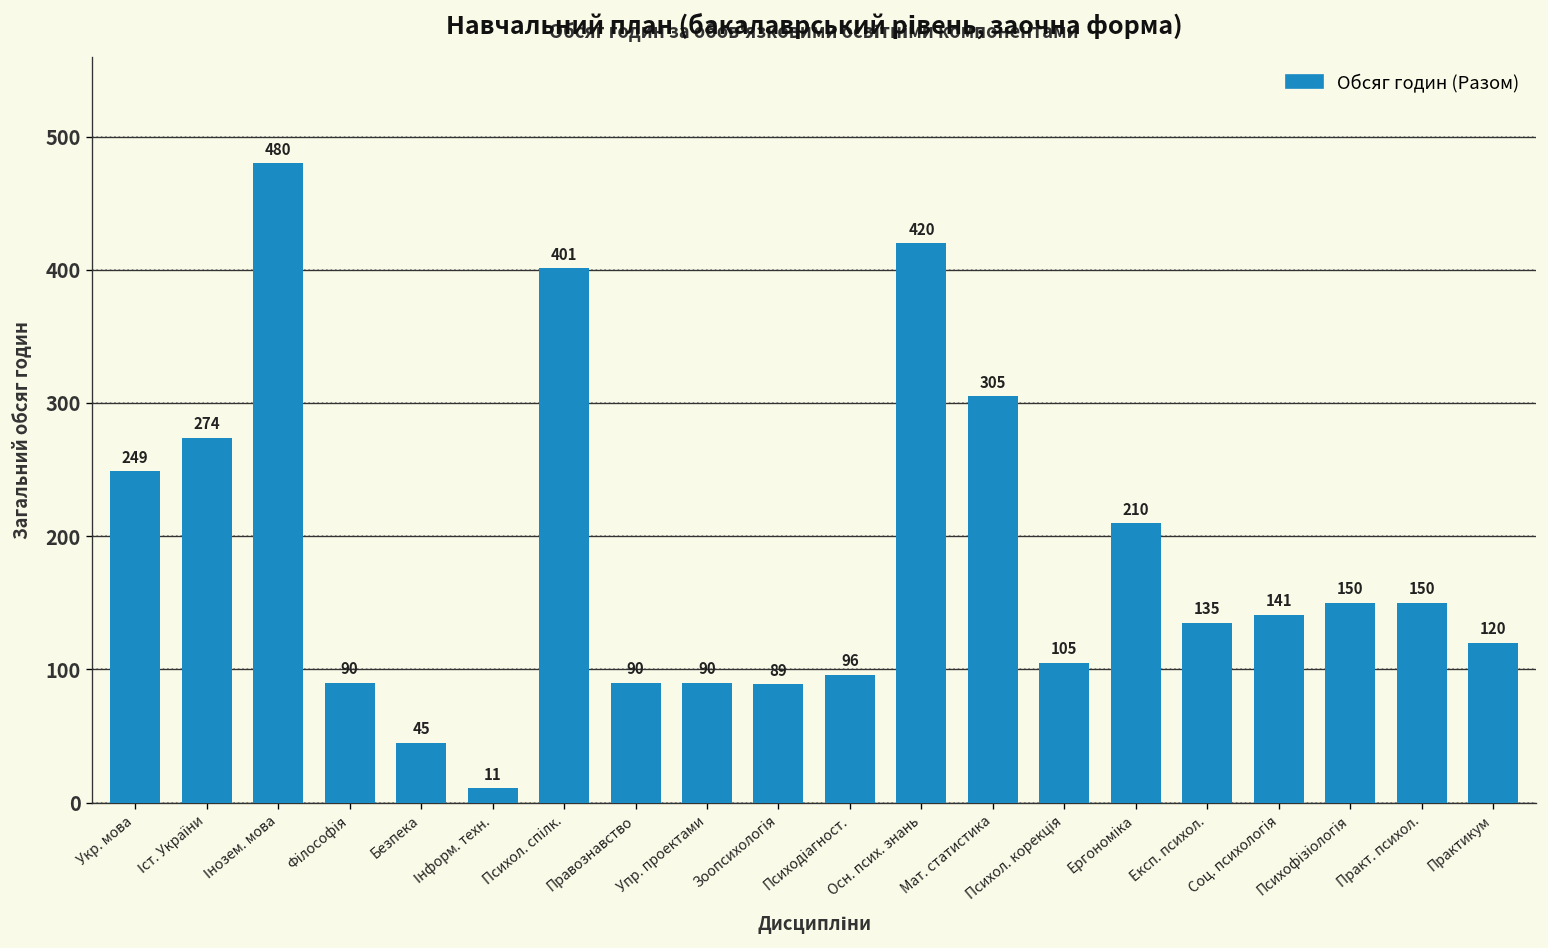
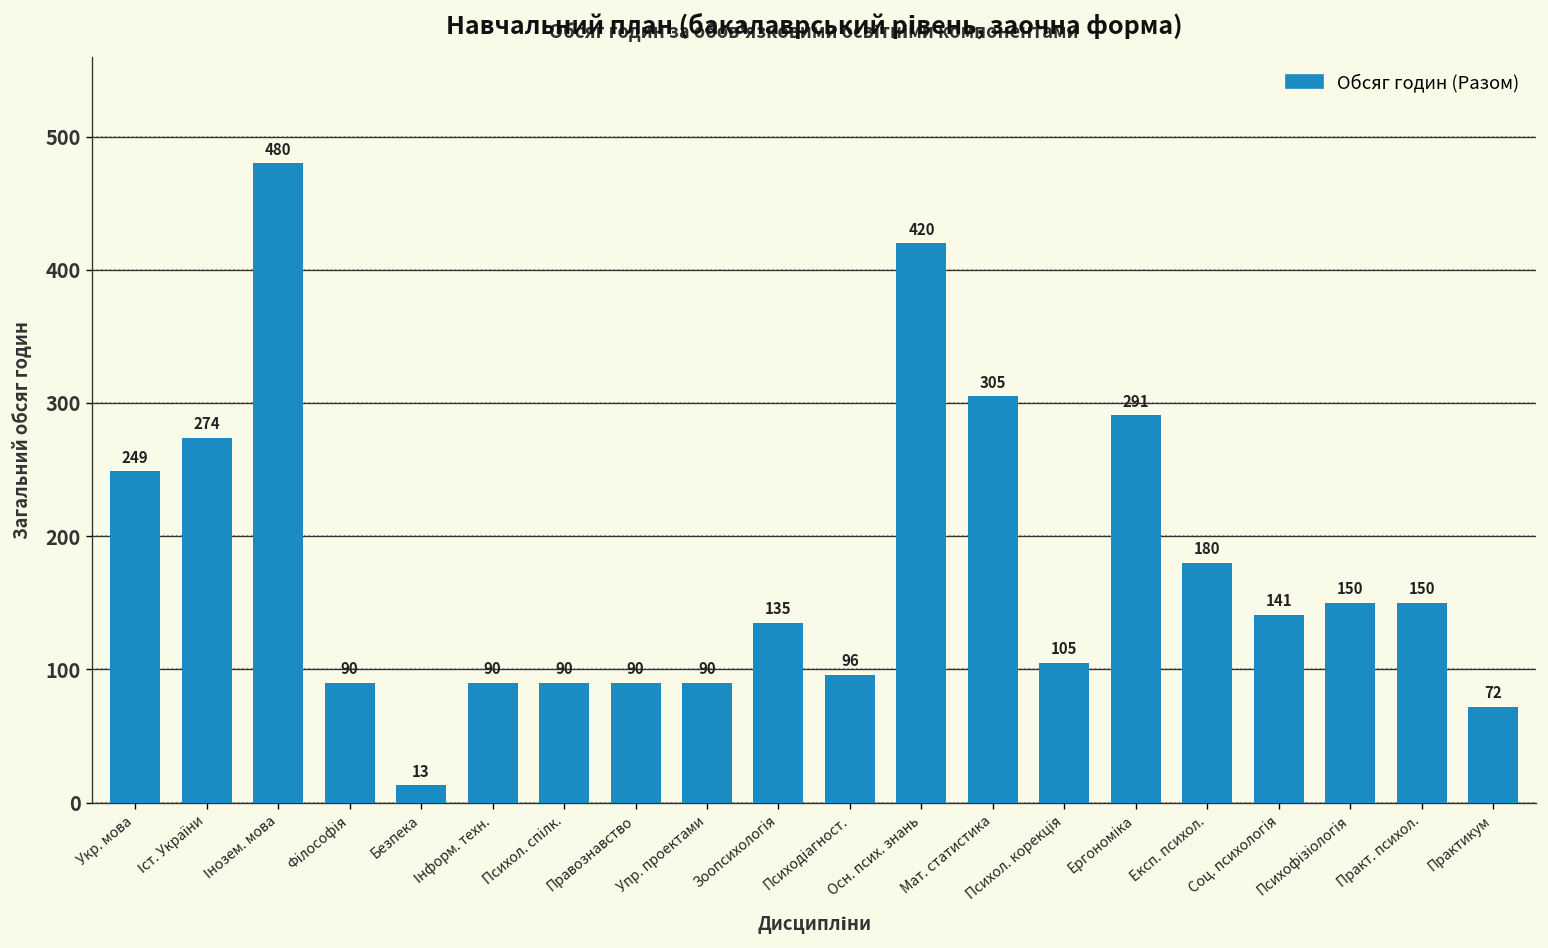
  {
    "Укр. мова": 249,
    "Іст. України": 274,
    "Інозем. мова": 480,
    "Філософія": 90,
-   "Безпека": 45,
-   "Інформ. техн.": 11,
-   "Психол. спілк.": 401,
+   "Безпека": 13,
+   "Інформ. техн.": 90,
+   "Психол. спілк.": 90,
    "Правознавство": 90,
    "Упр. проектами": 90,
-   "Зоопсихологія": 89,
+   "Зоопсихологія": 135,
    "Психодіагност.": 96,
    "Осн. псих. знань": 420,
    "Мат. статистика": 305,
    "Психол. корекція": 105,
-   "Ергономіка": 210,
-   "Експ. психол.": 135,
+   "Ергономіка": 291,
+   "Експ. психол.": 180,
    "Соц. психологія": 141,
    "Психофізіологія": 150,
    "Практ. психол.": 150,
-   "Практикум": 120
+   "Практикум": 72
  }
